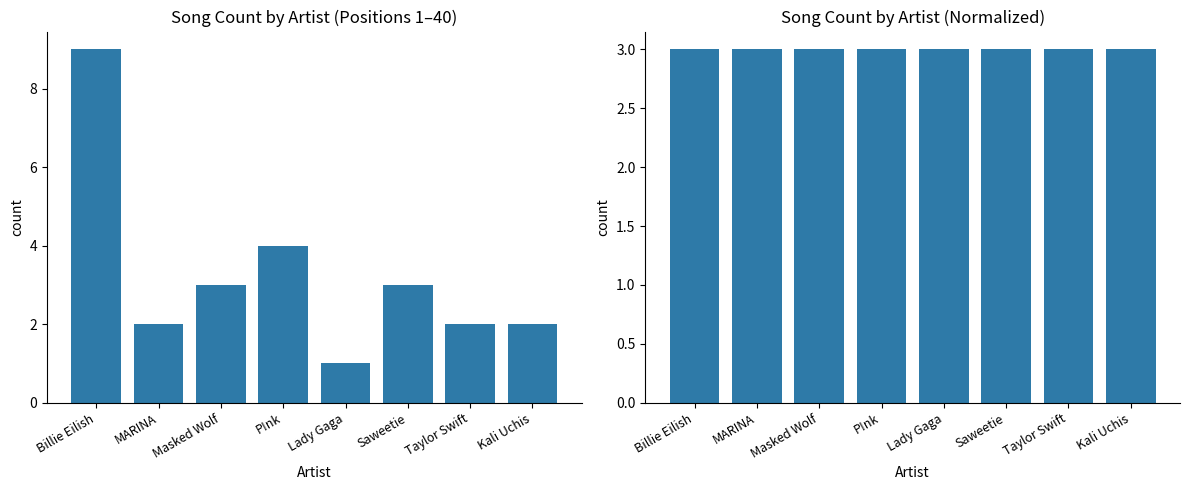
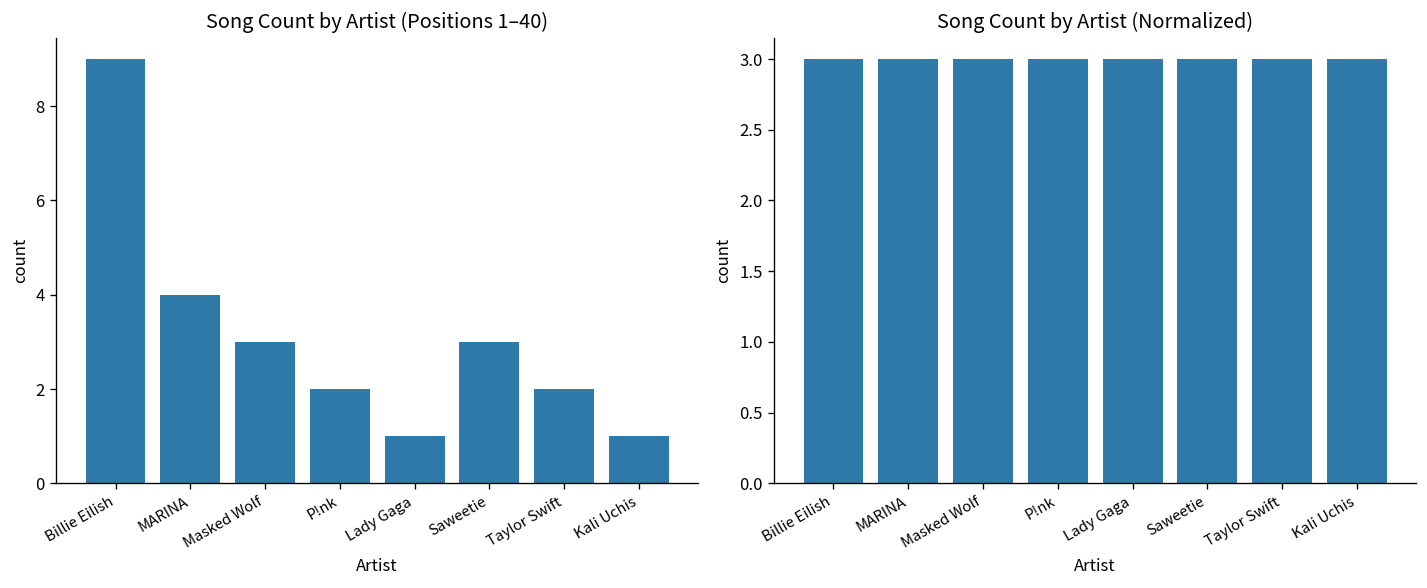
  {
    "Song Count by Artist (Positions 1–40)": {
      "Billie Eilish": 9,
-     "MARINA": 2,
+     "MARINA": 4,
      "Masked Wolf": 3,
-     "P!nk": 4,
+     "P!nk": 2,
      "Lady Gaga": 1,
      "Saweetie": 3,
      "Taylor Swift": 2,
-     "Kali Uchis": 2
+     "Kali Uchis": 1
    },
    "Song Count by Artist (Normalized)": {
      "Billie Eilish": 3.00,
      "MARINA": 3.00,
      "Masked Wolf": 3.00,
      "P!nk": 3.00,
      "Lady Gaga": 3.00,
      "Saweetie": 3.00,
      "Taylor Swift": 3.00,
      "Kali Uchis": 3.00
    }
  }
